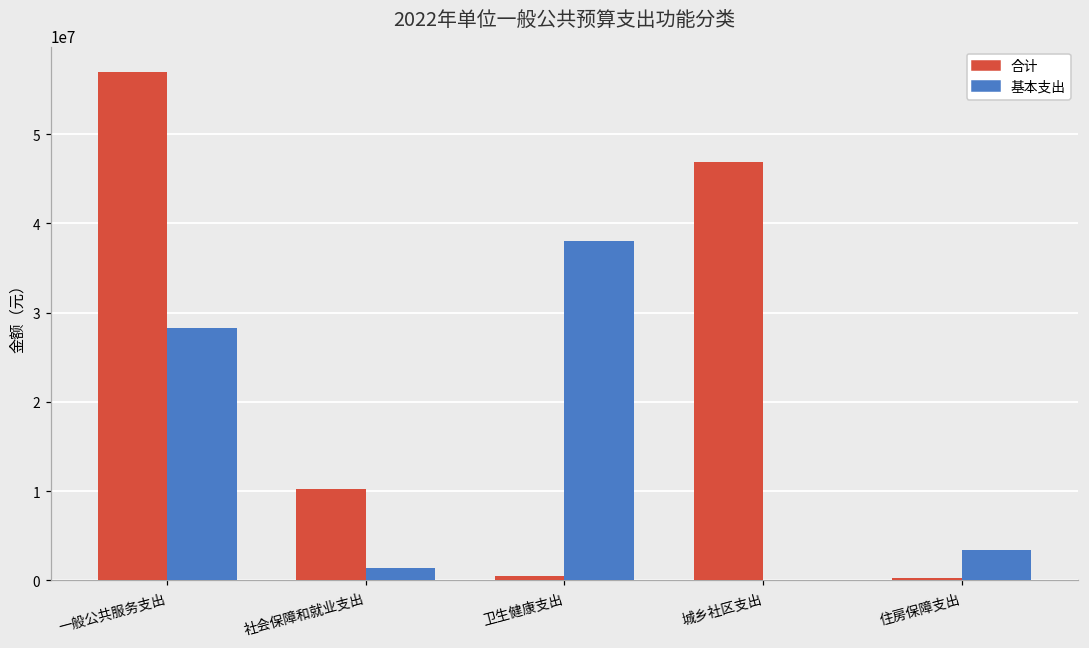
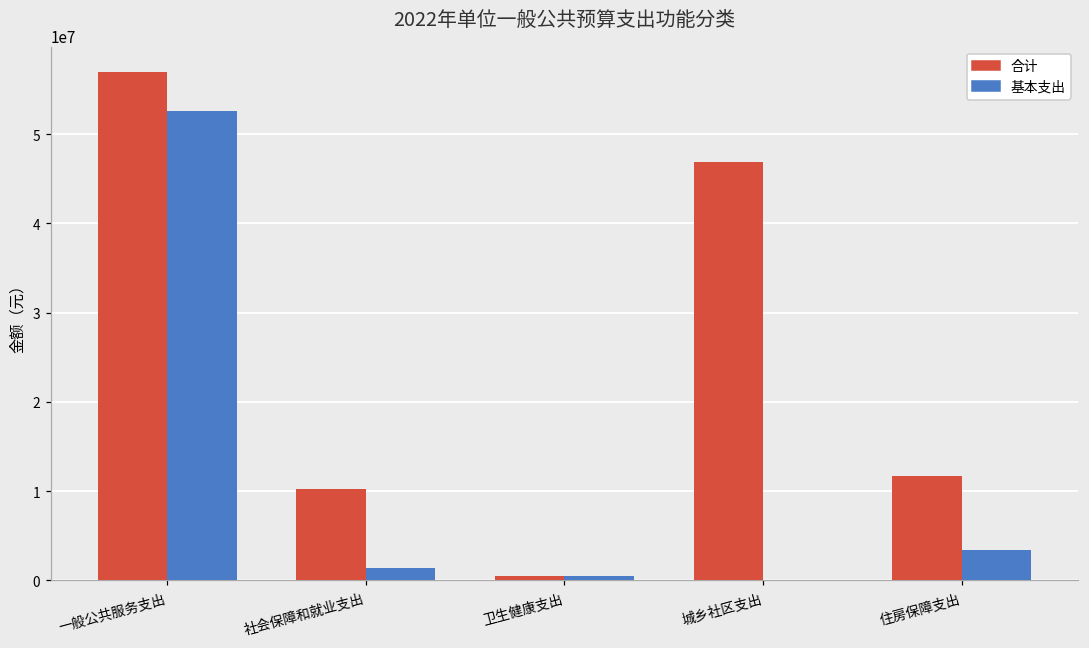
  {
    "合计": {
      "一般公共服务支出": 57000000,
      "社会保障和就业支出": 10000000,
      "卫生健康支出": 0,
      "城乡社区支出": 47000000,
-     "住房保障支出": 0
+     "住房保障支出": 12000000
    },
    "基本支出": {
-     "一般公共服务支出": 28000000,
+     "一般公共服务支出": 53000000,
      "社会保障和就业支出": 1000000,
-     "卫生健康支出": 38000000,
+     "卫生健康支出": 0,
      "城乡社区支出": 0,
      "住房保障支出": 3000000
    }
  }
